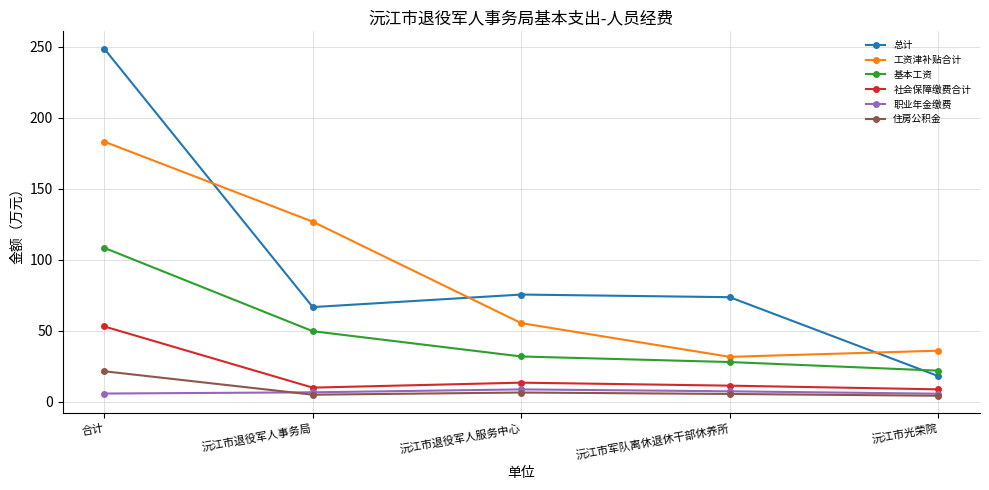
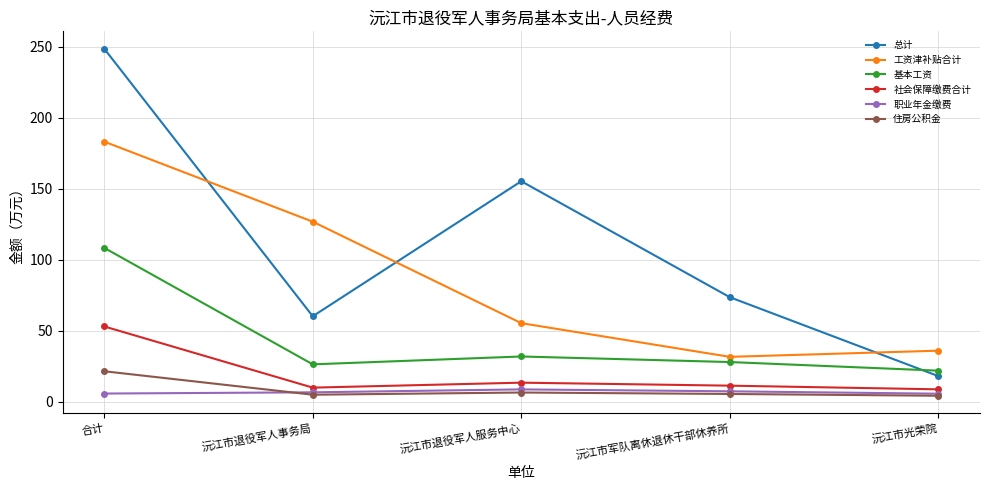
  {
    "总计": {
      "合计": 249,
-     "沅江市退役军人事务局": 67,
-     "沅江市退役军人服务中心": 76,
+     "沅江市退役军人事务局": 60,
+     "沅江市退役军人服务中心": 155,
      "沅江市军队离休退休干部休养所": 74,
      "沅江市光荣院": 18
    },
    "工资津补贴合计": {
      "合计": 183,
      "沅江市退役军人事务局": 127,
      "沅江市退役军人服务中心": 55,
      "沅江市军队离休退休干部休养所": 32,
      "沅江市光荣院": 36
    },
    "基本工资": {
      "合计": 109,
-     "沅江市退役军人事务局": 50,
+     "沅江市退役军人事务局": 26,
      "沅江市退役军人服务中心": 32,
      "沅江市军队离休退休干部休养所": 28,
      "沅江市光荣院": 22
    },
    "社会保障缴费合计": {
      "合计": 53,
      "沅江市退役军人事务局": 10,
      "沅江市退役军人服务中心": 14,
      "沅江市军队离休退休干部休养所": 11,
      "沅江市光荣院": 9
    },
    "职业年金缴费": {
      "合计": 6,
      "沅江市退役军人服务中心": 9,
      "沅江市军队离休退休干部休养所": 7
    },
    "住房公积金": {
      "合计": 22,
      "沅江市退役军人服务中心": 7,
      "沅江市军队离休退休干部休养所": 6
    }
  }
